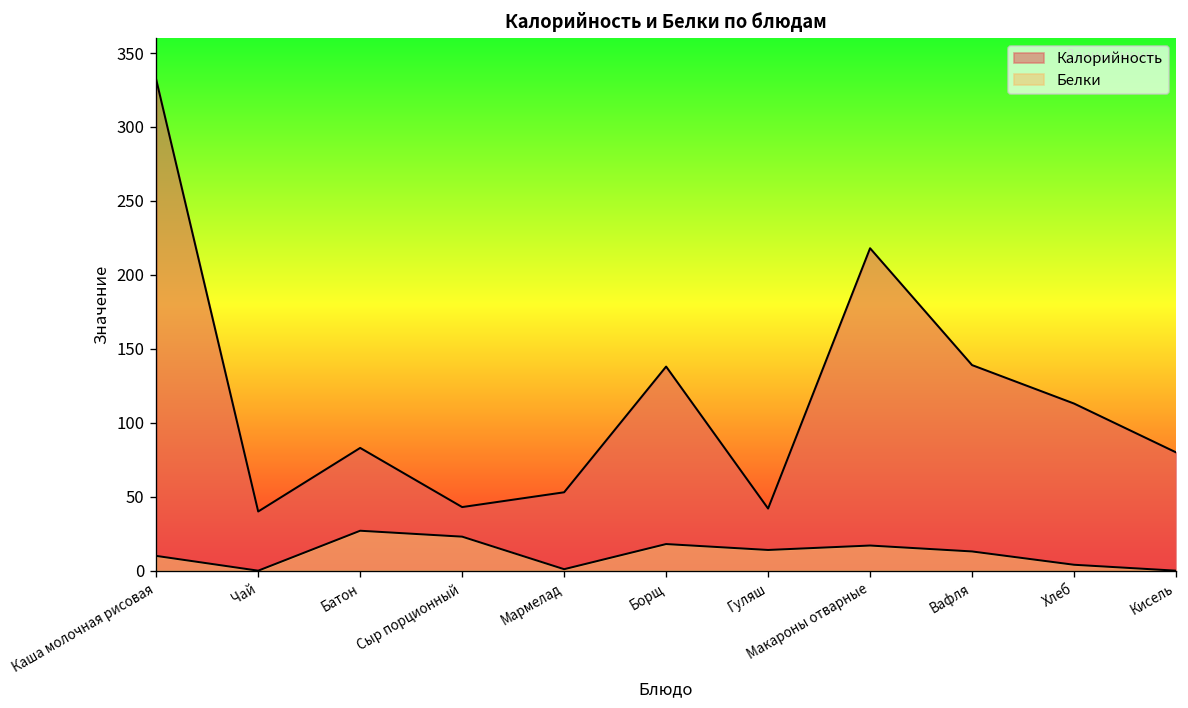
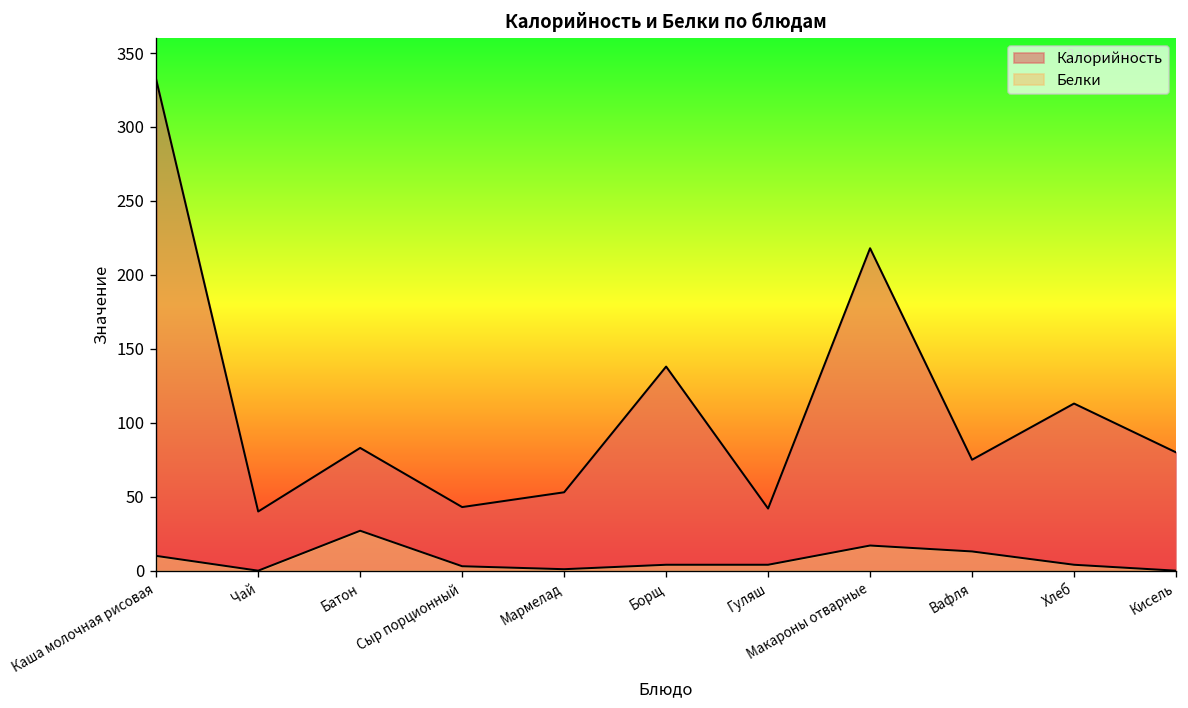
  {
    "Калорийность": {
      "Каша молочная рисовая": 332,
      "Чай": 40,
      "Батон": 83,
      "Сыр порционный": 43,
      "Мармелад": 53,
      "Борщ": 138,
      "Гуляш": 42,
      "Макароны отварные": 218,
-     "Вафля": 139,
+     "Вафля": 75,
      "Хлеб": 113,
      "Кисель": 80
    },
    "Белки": {
      "Каша молочная рисовая": 10,
      "Чай": 0,
      "Батон": 27,
-     "Сыр порционный": 23,
+     "Сыр порционный": 3,
      "Мармелад": 1,
-     "Борщ": 18,
-     "Гуляш": 14,
+     "Борщ": 4,
+     "Гуляш": 4,
      "Макароны отварные": 17,
      "Вафля": 13,
      "Хлеб": 4,
      "Кисель": 0
    }
  }
